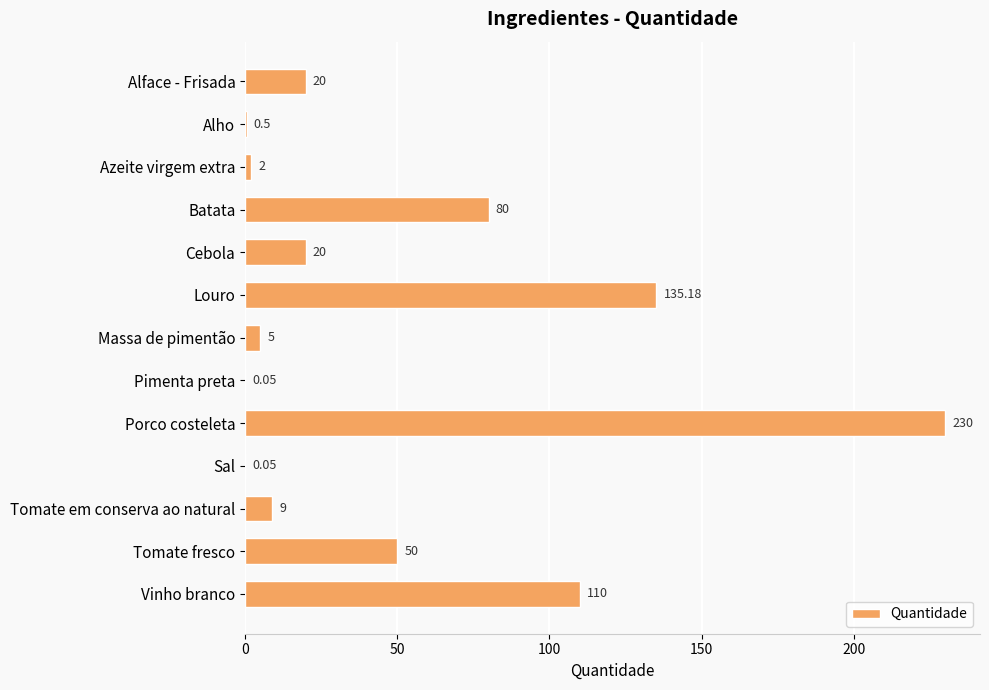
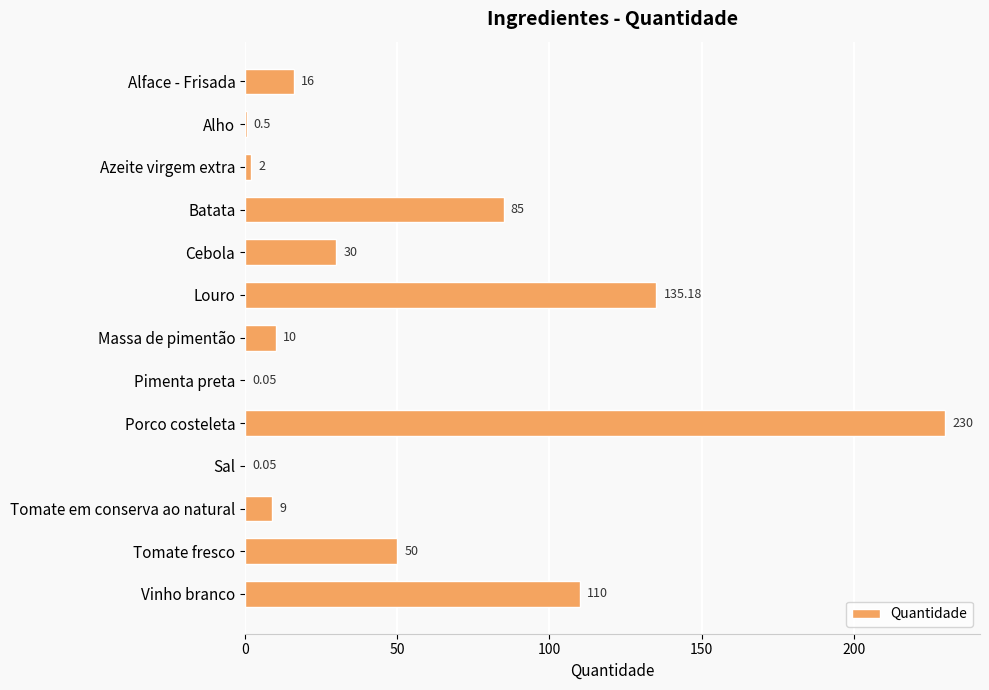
  {
-   "Alface - Frisada": 20,
+   "Alface - Frisada": 16,
    "Alho": 0.5,
    "Azeite virgem extra": 2,
-   "Batata": 80,
-   "Cebola": 20,
+   "Batata": 85,
+   "Cebola": 30,
    "Louro": 135.18,
-   "Massa de pimentão": 5,
+   "Massa de pimentão": 10,
    "Pimenta preta": 0.05,
    "Porco costeleta": 230,
    "Sal": 0.05,
    "Tomate em conserva ao natural": 9,
    "Tomate fresco": 50,
    "Vinho branco": 110
  }
